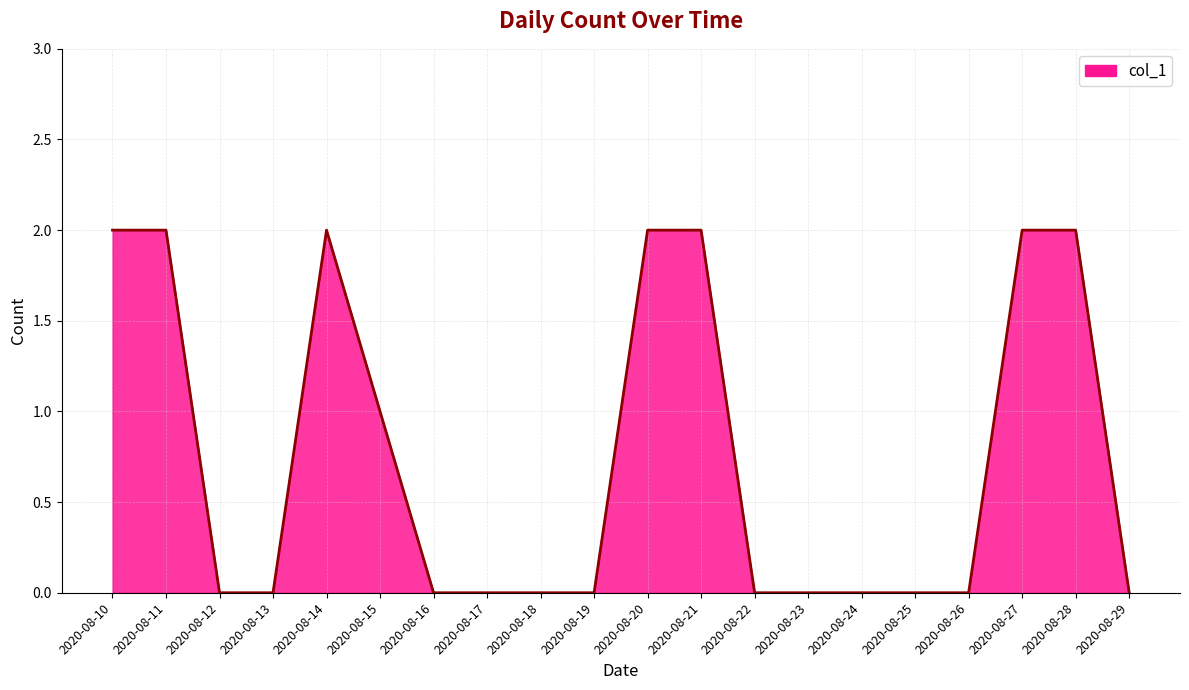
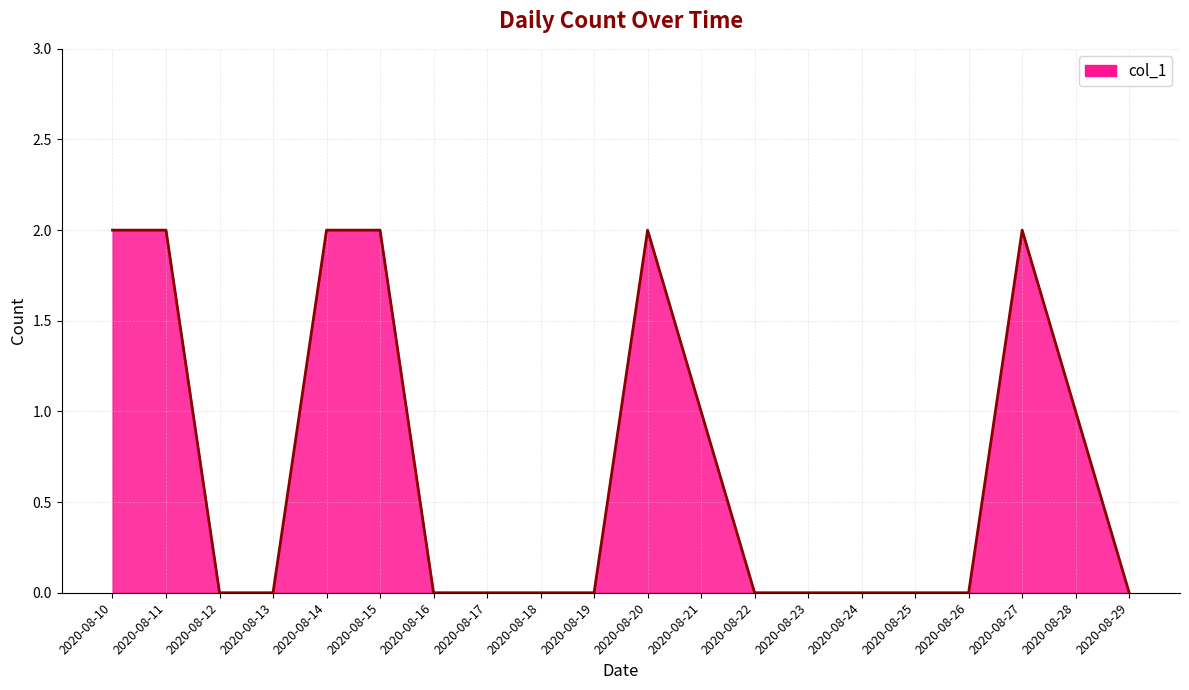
  {
    "2020-08-10": 2,
    "2020-08-11": 2,
    "2020-08-12": 0,
    "2020-08-13": 0,
    "2020-08-14": 2,
-   "2020-08-15": 1,
+   "2020-08-15": 2,
    "2020-08-16": 0,
    "2020-08-17": 0,
    "2020-08-18": 0,
    "2020-08-19": 0,
    "2020-08-20": 2,
-   "2020-08-21": 2,
+   "2020-08-21": 1,
    "2020-08-22": 0,
    "2020-08-23": 0,
    "2020-08-24": 0,
    "2020-08-25": 0,
    "2020-08-26": 0,
    "2020-08-27": 2,
-   "2020-08-28": 2,
+   "2020-08-28": 1,
    "2020-08-29": 0
  }
